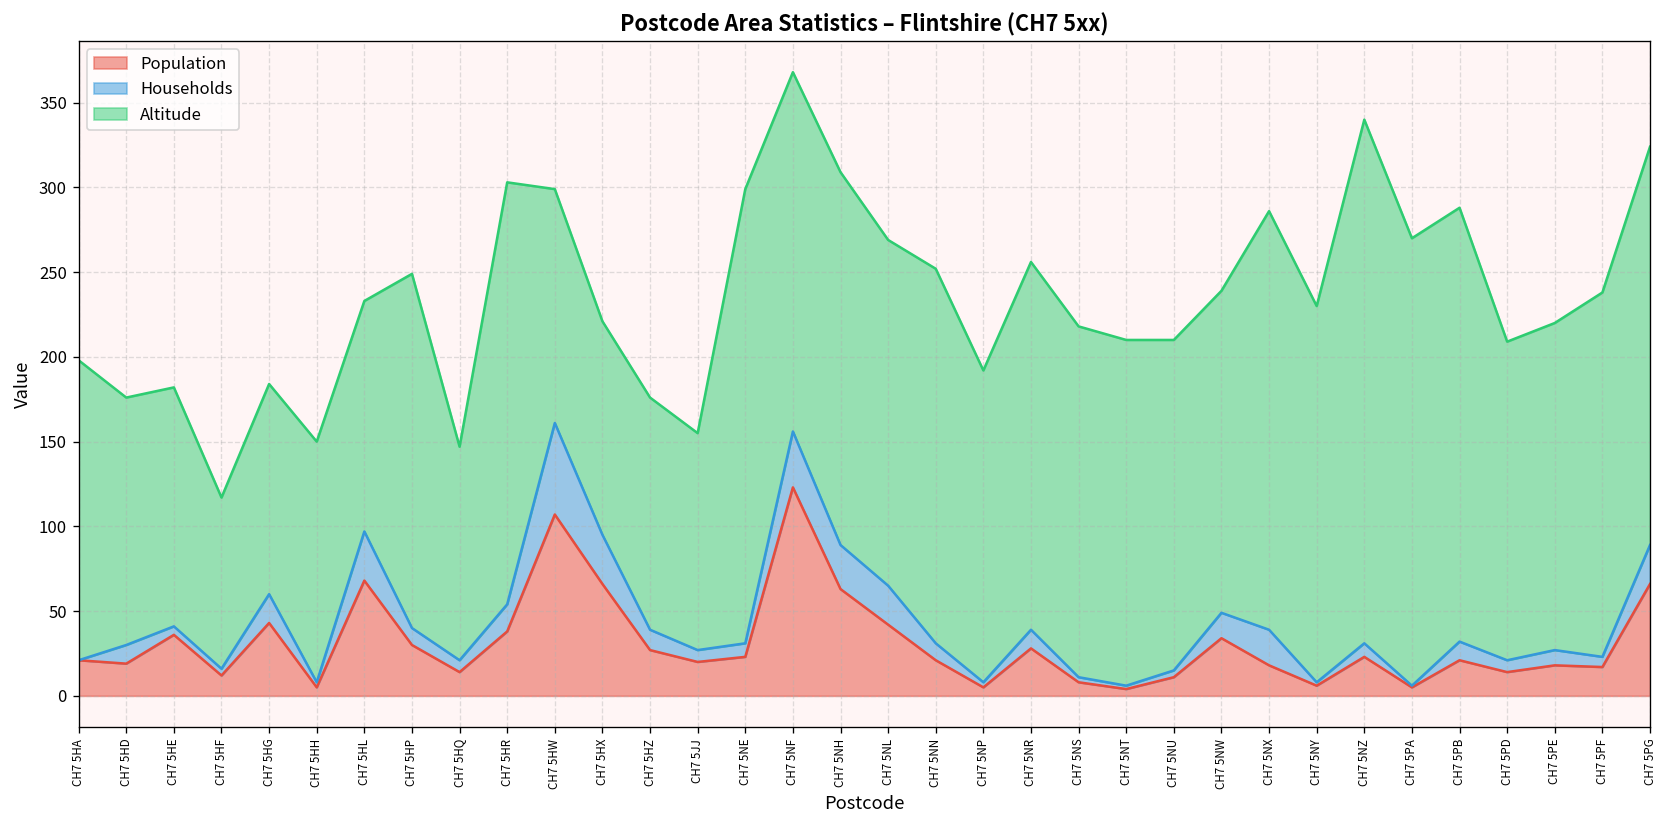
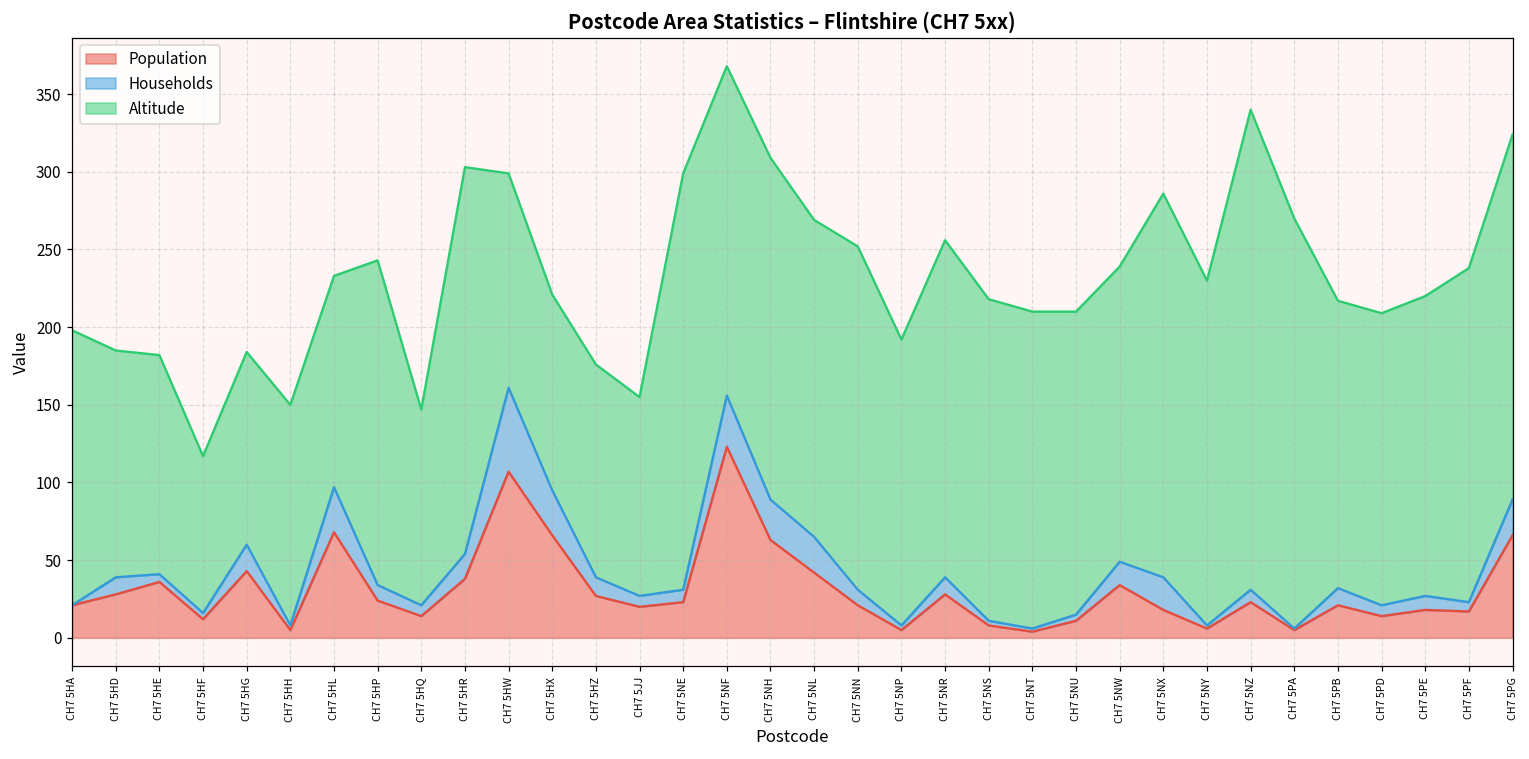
  {
    "Population": {
-     "CH7 5HD": 19,
+     "CH7 5HD": 28,
      "CH7 5HE": 36,
      "CH7 5HF": 12,
      "CH7 5HG": 43,
      "CH7 5HH": 5,
      "CH7 5HL": 68,
-     "CH7 5HP": 30,
+     "CH7 5HP": 24,
      "CH7 5HQ": 14,
      "CH7 5HR": 38,
      "CH7 5HW": 107,
      "CH7 5HX": 66,
      "CH7 5HZ": 27,
      "CH7 5JJ": 20,
      "CH7 5NE": 23,
      "CH7 5NF": 123,
      "CH7 5NH": 63,
      "CH7 5NL": 42,
      "CH7 5NN": 21,
      "CH7 5NP": 5,
      "CH7 5NR": 28,
      "CH7 5NS": 8,
      "CH7 5NT": 4,
      "CH7 5NU": 11,
      "CH7 5NW": 34,
      "CH7 5NX": 18,
      "CH7 5NY": 6,
      "CH7 5NZ": 23,
      "CH7 5PB": 21,
      "CH7 5PD": 14,
      "CH7 5PE": 18,
      "CH7 5PF": 17,
      "CH7 5PG": 66
    },
    "Households": {
      "CH7 5HD": 11,
      "CH7 5HE": 5,
      "CH7 5HF": 4,
      "CH7 5HG": 17,
      "CH7 5HH": 3,
      "CH7 5HL": 29,
      "CH7 5HP": 10,
      "CH7 5HQ": 7,
      "CH7 5HR": 16,
      "CH7 5HW": 54,
      "CH7 5HX": 29,
      "CH7 5HZ": 12,
      "CH7 5JJ": 7,
      "CH7 5NE": 8,
      "CH7 5NF": 33,
      "CH7 5NH": 26,
      "CH7 5NL": 23,
      "CH7 5NN": 10,
      "CH7 5NP": 3,
      "CH7 5NR": 11,
      "CH7 5NS": 3,
      "CH7 5NT": 2,
      "CH7 5NU": 4,
      "CH7 5NW": 15,
      "CH7 5NX": 21,
      "CH7 5NY": 2,
      "CH7 5NZ": 8,
      "CH7 5PB": 11,
      "CH7 5PD": 7,
      "CH7 5PE": 9,
      "CH7 5PF": 6,
      "CH7 5PG": 23
    },
    "Altitude": {
      "CH7 5HA": 177,
      "CH7 5HD": 146,
      "CH7 5HE": 141,
      "CH7 5HF": 101,
      "CH7 5HG": 124,
      "CH7 5HH": 142,
      "CH7 5HL": 136,
      "CH7 5HP": 209,
      "CH7 5HQ": 126,
      "CH7 5HR": 249,
      "CH7 5HW": 138,
      "CH7 5HX": 126,
      "CH7 5HZ": 137,
      "CH7 5JJ": 128,
      "CH7 5NE": 268,
      "CH7 5NF": 212,
      "CH7 5NH": 220,
      "CH7 5NL": 204,
      "CH7 5NN": 221,
      "CH7 5NP": 184,
      "CH7 5NR": 217,
      "CH7 5NS": 207,
      "CH7 5NT": 204,
      "CH7 5NU": 195,
      "CH7 5NW": 190,
      "CH7 5NX": 247,
      "CH7 5NY": 222,
      "CH7 5NZ": 309,
      "CH7 5PA": 264,
-     "CH7 5PB": 256,
+     "CH7 5PB": 185,
      "CH7 5PD": 188,
      "CH7 5PE": 193,
      "CH7 5PF": 215,
      "CH7 5PG": 235
    }
  }
